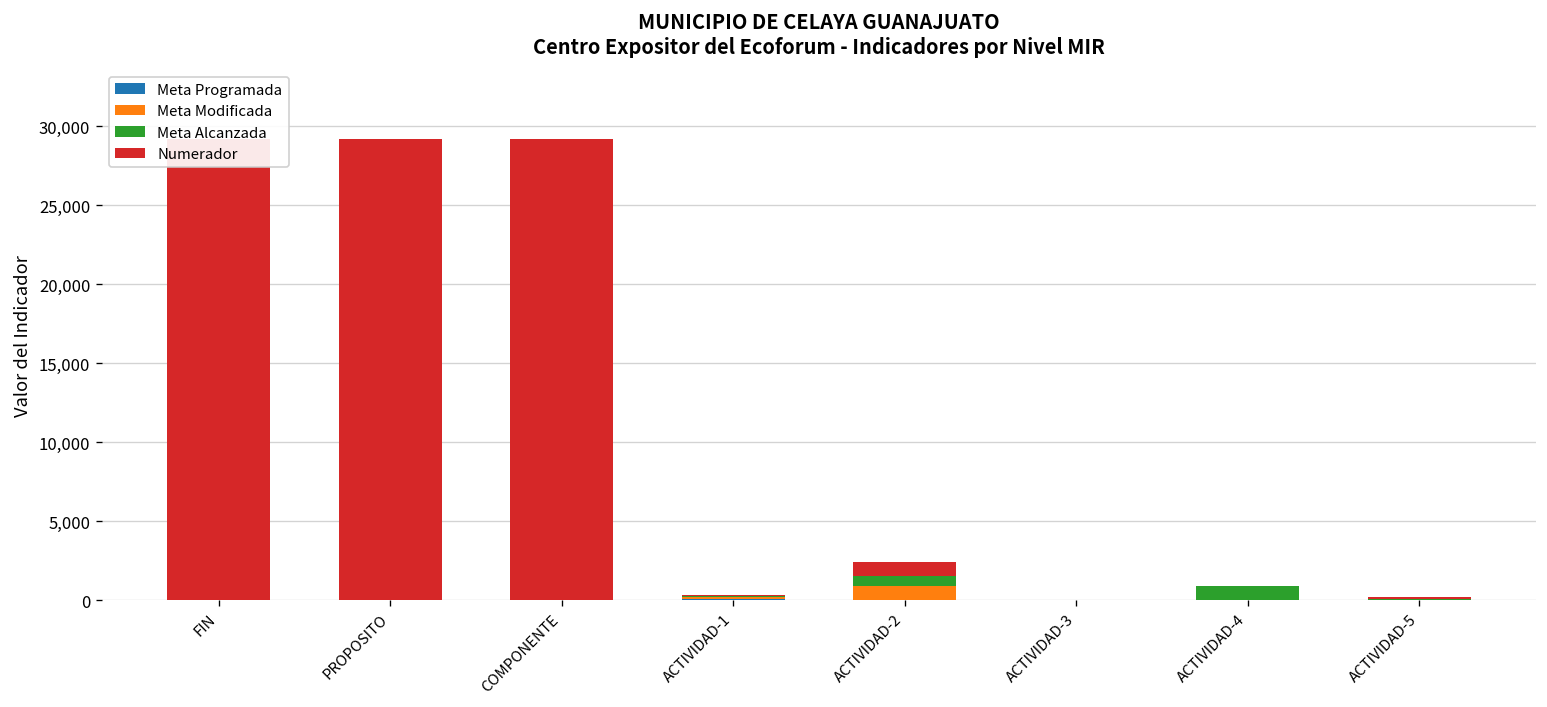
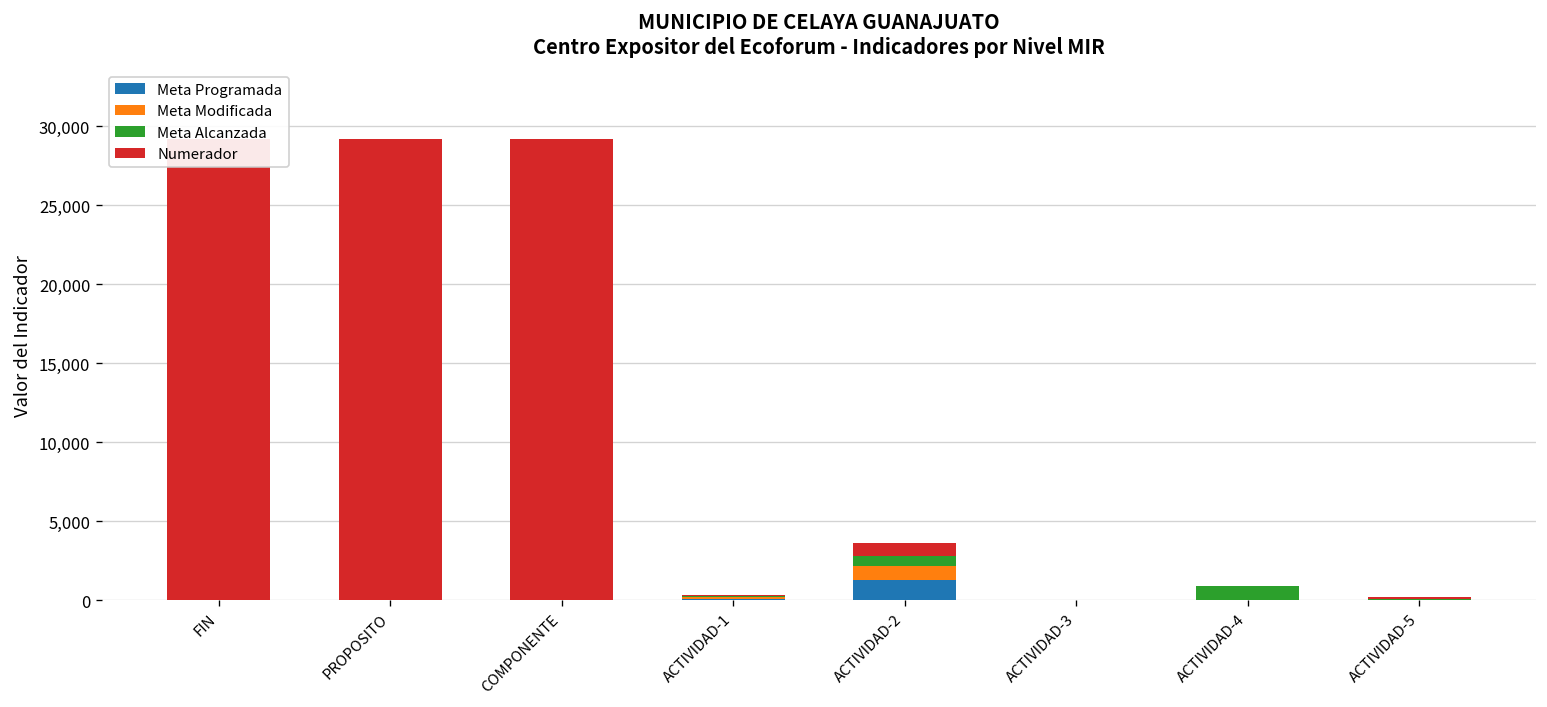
  {
    "Meta Programada": {
      "FIN": "0",
-     "ACTIVIDAD-2": "0",
+     "ACTIVIDAD-2": "1,300",
      "ACTIVIDAD-3": "0"
    },
    "Meta Modificada": {
      "FIN": "0",
      "ACTIVIDAD-2": "900",
      "ACTIVIDAD-3": "0"
    },
    "Meta Alcanzada": {
      "FIN": "0",
      "ACTIVIDAD-2": "600",
      "ACTIVIDAD-3": "0",
      "ACTIVIDAD-4": "900"
    },
    "Numerador": {
      "PROPOSITO": "29,200",
      "COMPONENTE": "29,200",
      "ACTIVIDAD-2": "800",
      "ACTIVIDAD-3": "0"
    }
  }
